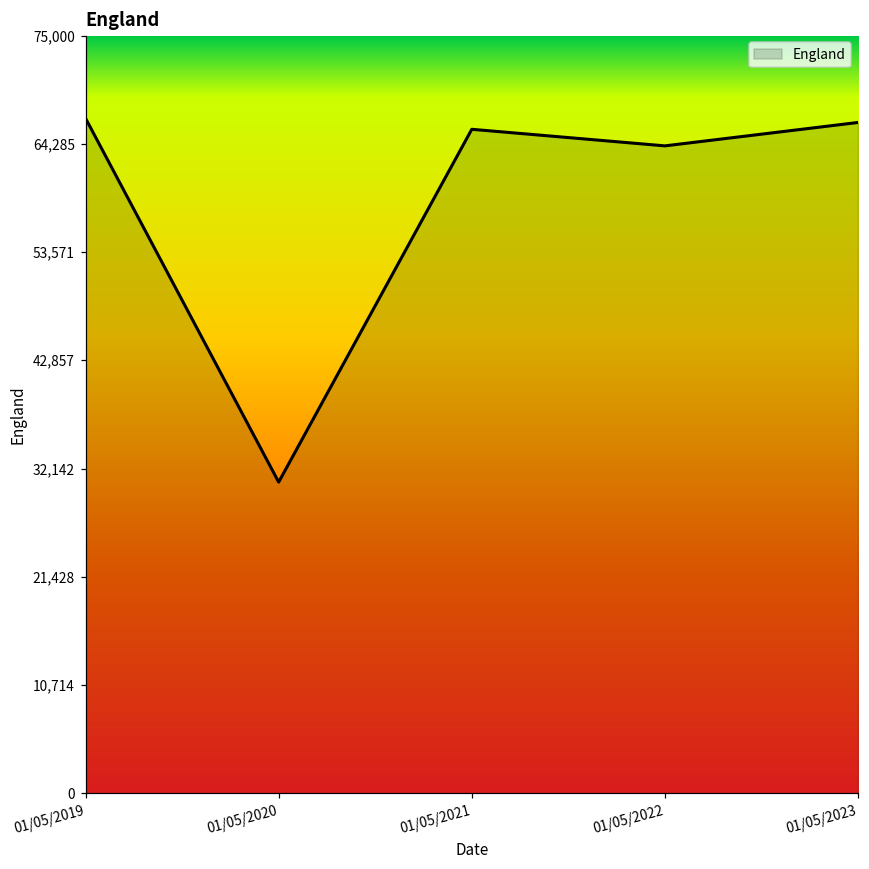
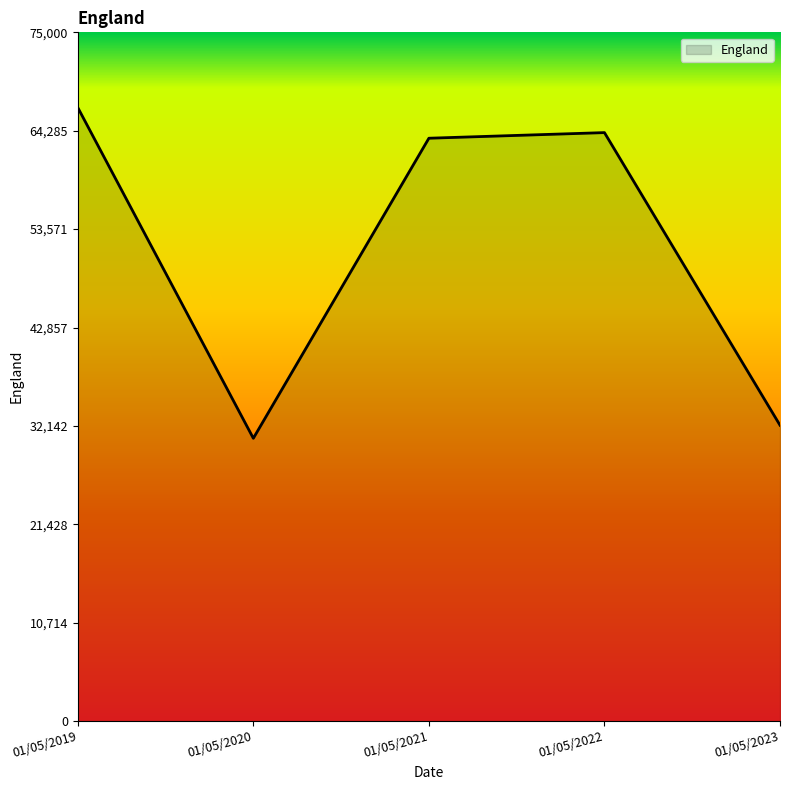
  {
    "01/05/2019": "67,000",
    "01/05/2020": "31,000",
-   "01/05/2021": "66,000",
+   "01/05/2021": "63,000",
    "01/05/2022": "64,000",
-   "01/05/2023": "66,000"
+   "01/05/2023": "32,000"
  }
